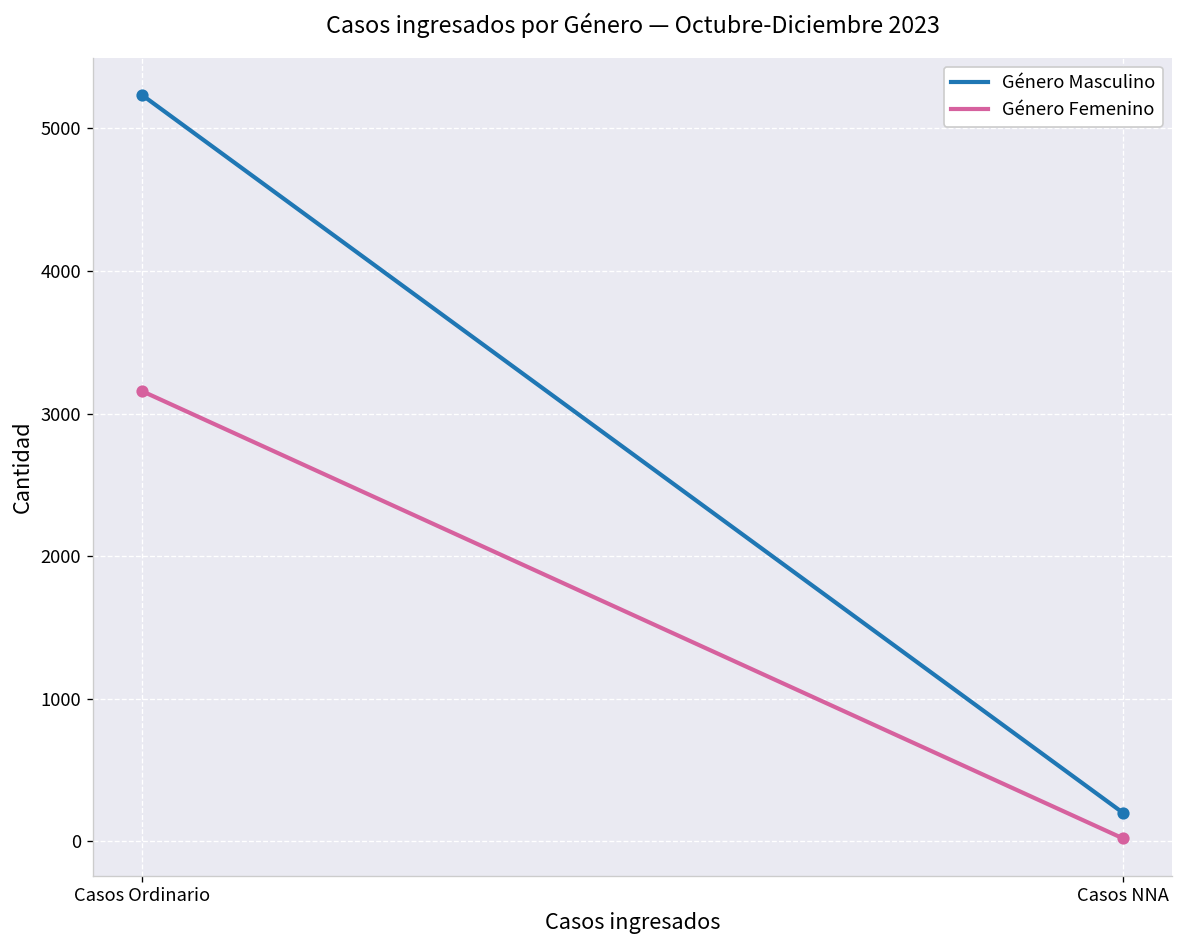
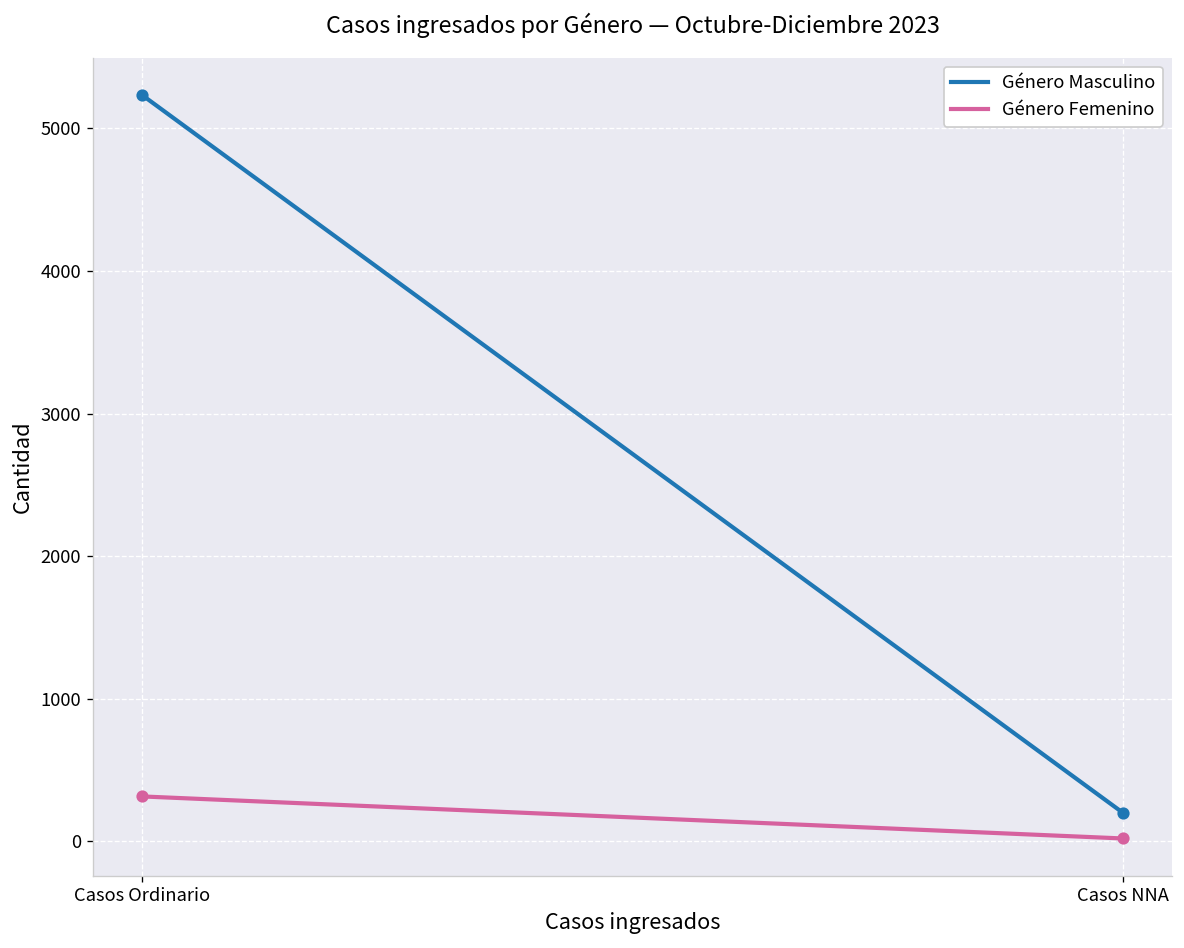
  {
    "Género Masculino": {
      "Casos Ordinario": 5240,
      "Casos NNA": 200
    },
    "Género Femenino": {
-     "Casos Ordinario": 3160,
+     "Casos Ordinario": 320,
      "Casos NNA": 20
    }
  }
